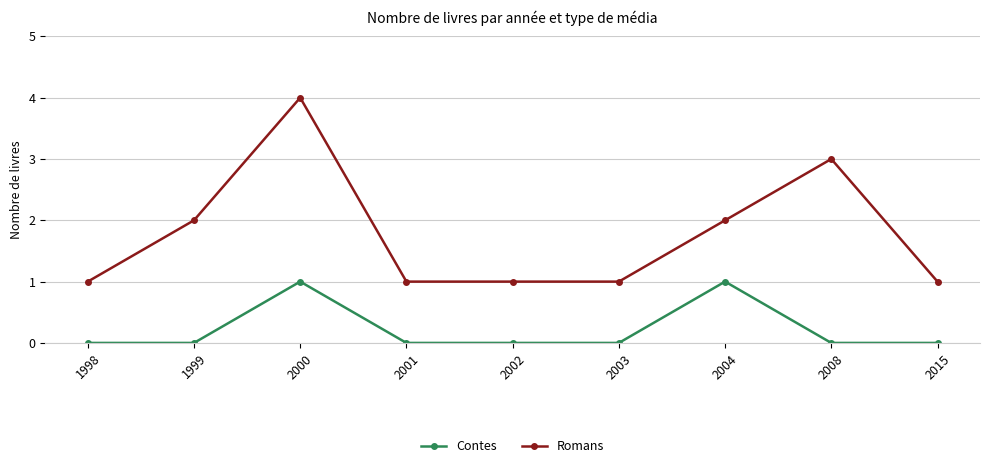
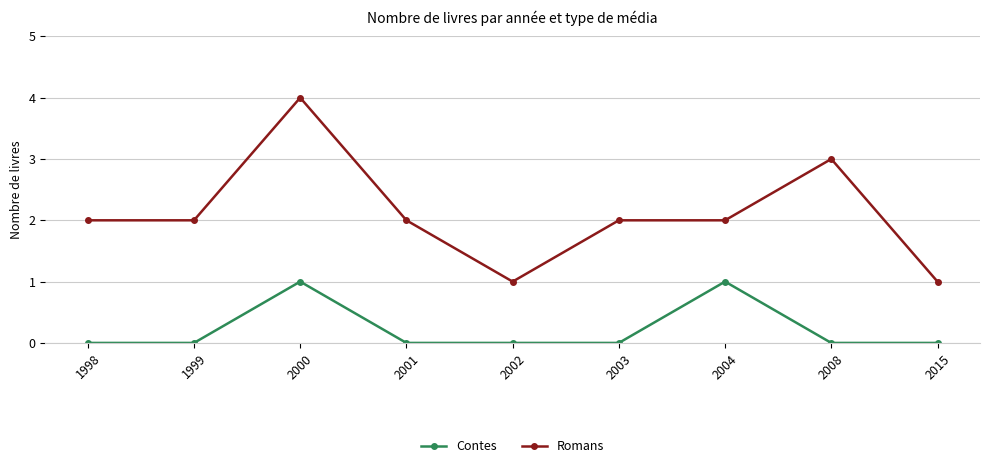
  {
    "Contes": {
      "1998": 0,
      "1999": 0,
      "2000": 1,
      "2001": 0,
      "2002": 0,
      "2003": 0,
      "2004": 1,
      "2008": 0,
      "2015": 0
    },
    "Romans": {
-     "1998": 1,
+     "1998": 2,
      "1999": 2,
      "2000": 4,
-     "2001": 1,
+     "2001": 2,
      "2002": 1,
-     "2003": 1,
+     "2003": 2,
      "2004": 2,
      "2008": 3,
      "2015": 1
    }
  }
